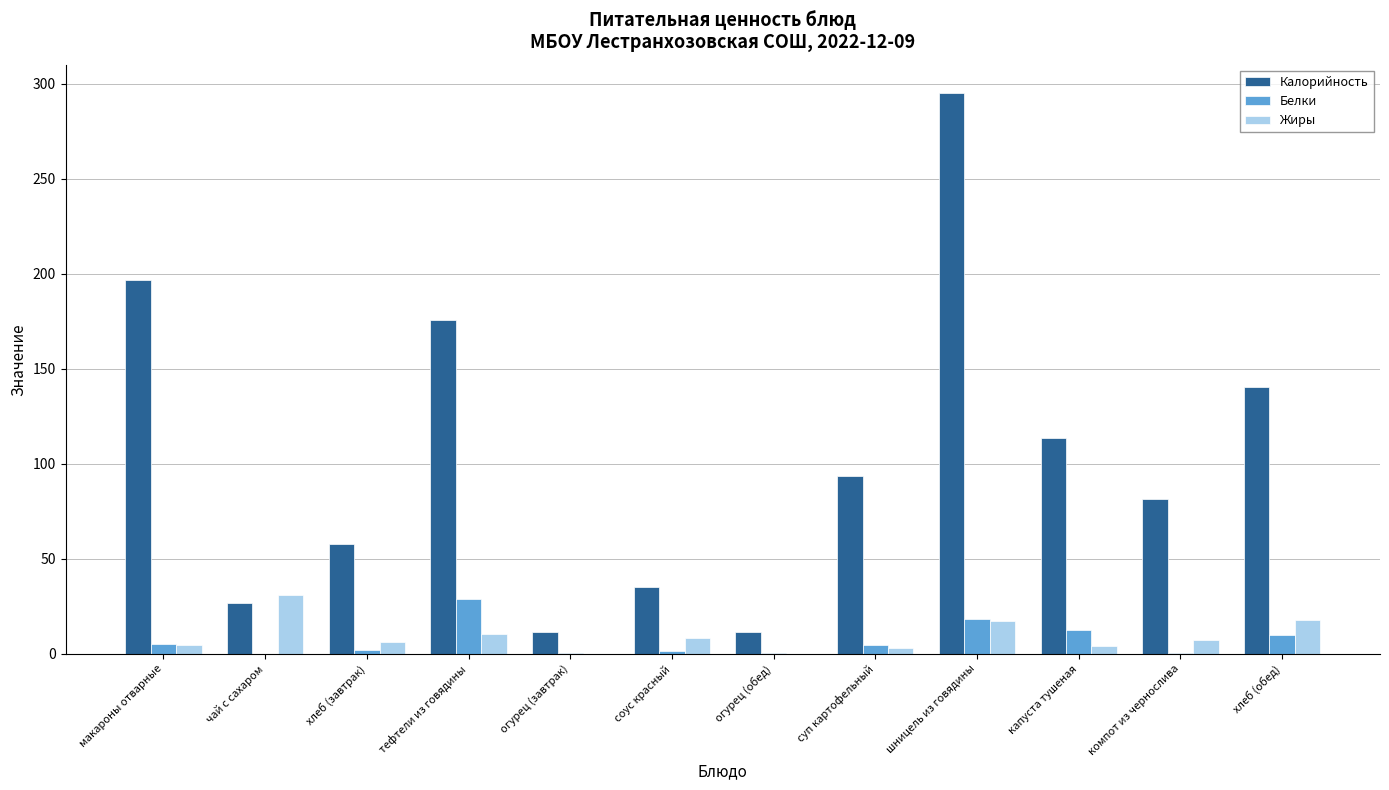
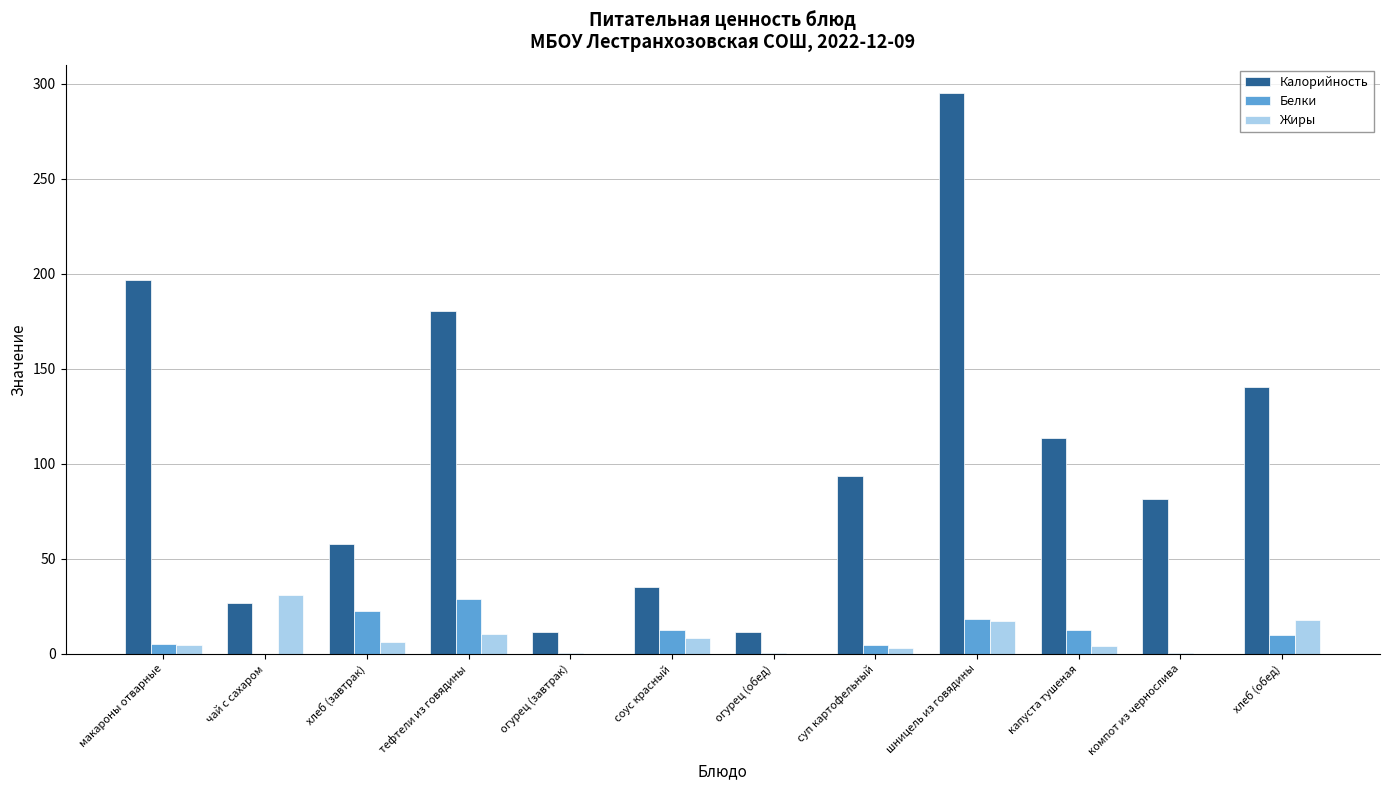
  {
    "Калорийность": {
      "макароны отварные": 197,
      "чай с сахаром": 27,
      "хлеб (завтрак)": 58,
-     "тефтели из говядины": 176,
+     "тефтели из говядины": 181,
      "огурец (завтрак)": 11,
      "соус красный": 35,
      "огурец (обед)": 11,
      "суп картофельный": 94,
      "шницель из говядины": 295,
      "капуста тушеная": 114,
      "компот из чернослива": 81,
      "хлеб (обед)": 141
    },
    "Белки": {
      "макароны отварные": 5,
-     "хлеб (завтрак)": 2,
+     "хлеб (завтрак)": 23,
      "тефтели из говядины": 29,
-     "соус красный": 2,
+     "соус красный": 12,
      "суп картофельный": 5,
      "шницель из говядины": 18,
      "капуста тушеная": 13,
      "хлеб (обед)": 10
    },
    "Жиры": {
      "макароны отварные": 5,
      "чай с сахаром": 31,
      "хлеб (завтрак)": 6,
      "тефтели из говядины": 11,
      "соус красный": 8,
      "суп картофельный": 3,
      "шницель из говядины": 17,
      "капуста тушеная": 4,
-     "компот из чернослива": 7,
+     "компот из чернослива": 0,
      "хлеб (обед)": 18
    }
  }
